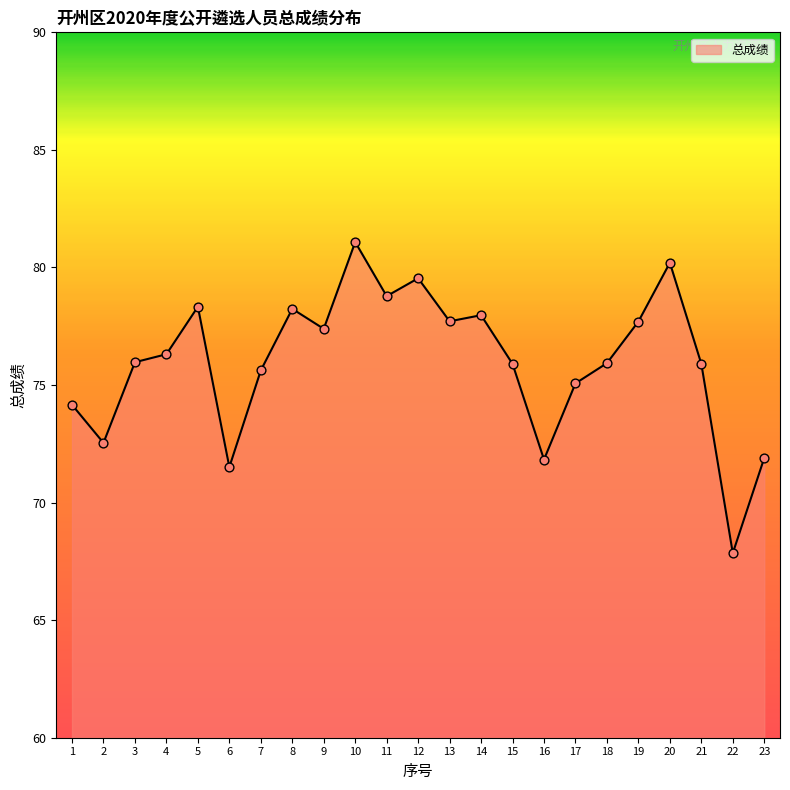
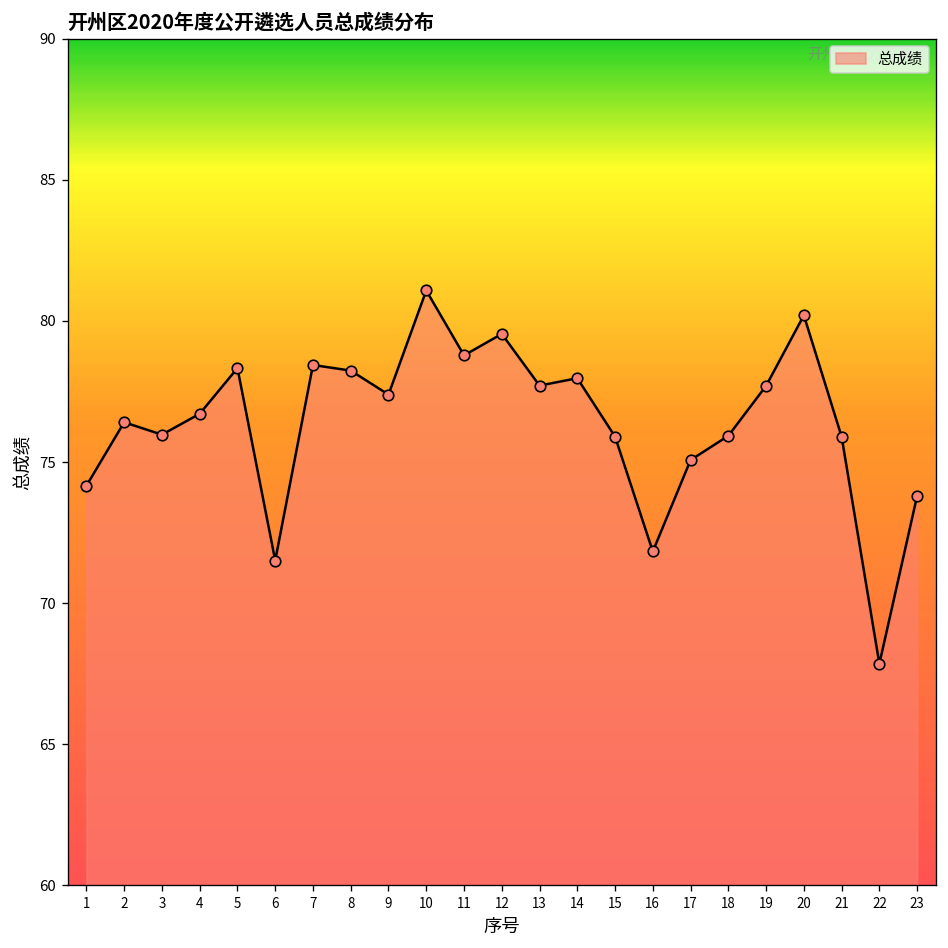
  {
    "1": 74.2,
-   "2": 72.5,
+   "2": 76.4,
    "3": 76.0,
-   "4": 76.3,
+   "4": 76.7,
    "5": 78.3,
    "6": 71.5,
-   "7": 75.6,
+   "7": 78.4,
    "8": 78.2,
    "9": 77.4,
    "10": 81.1,
    "11": 78.8,
    "12": 79.5,
    "13": 77.7,
    "14": 78.0,
    "15": 75.9,
    "16": 71.8,
    "17": 75.1,
    "18": 75.9,
    "19": 77.7,
    "20": 80.2,
    "21": 75.9,
    "22": 67.9,
-   "23": 71.9
+   "23": 73.8
  }
